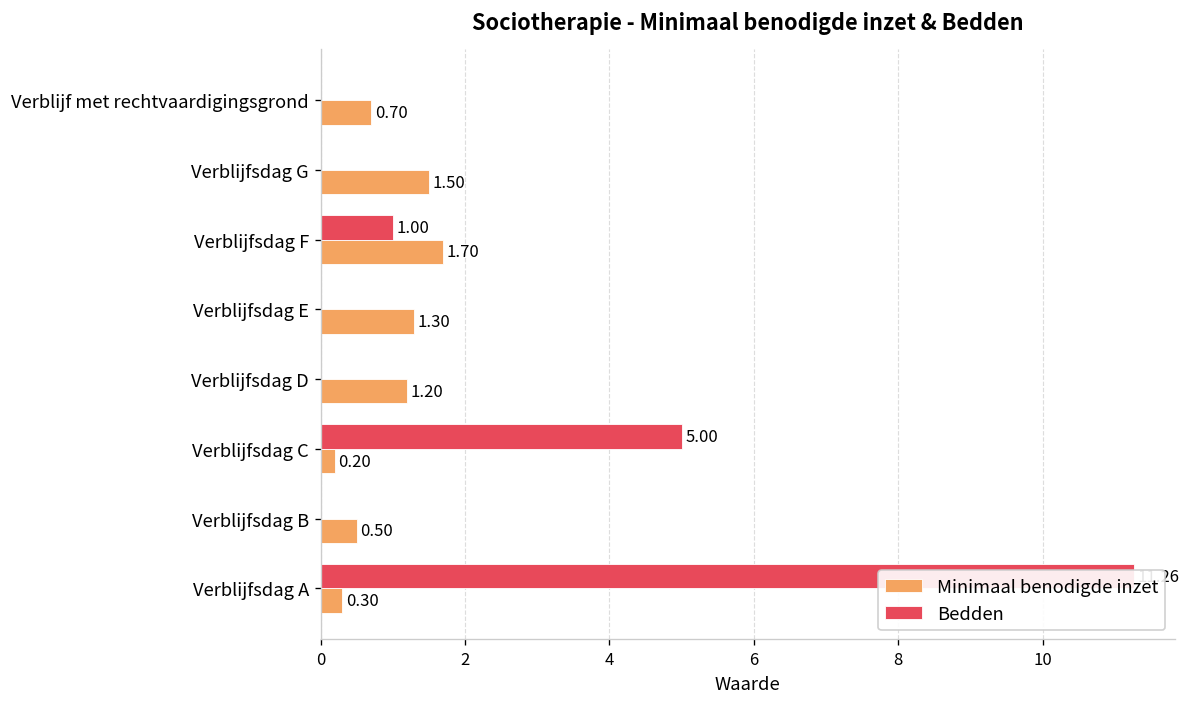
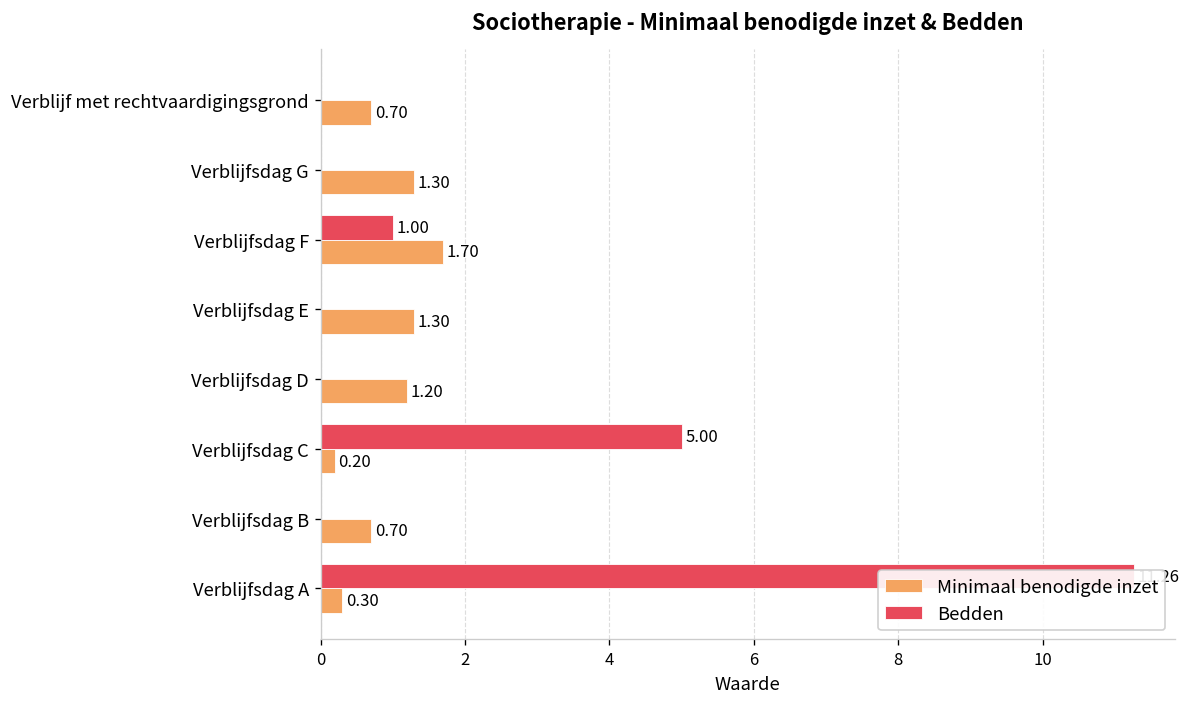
  {
    "Minimaal benodigde inzet": {
      "Verblijf met rechtvaardigingsgrond": 0.70,
-     "Verblijfsdag G": 1.50,
+     "Verblijfsdag G": 1.30,
      "Verblijfsdag F": 1.70,
      "Verblijfsdag E": 1.30,
      "Verblijfsdag D": 1.20,
      "Verblijfsdag C": 0.20,
-     "Verblijfsdag B": 0.50,
+     "Verblijfsdag B": 0.70,
      "Verblijfsdag A": 0.30
    },
    "Bedden": {
      "Verblijfsdag F": 1.00,
      "Verblijfsdag C": 5.00
    }
  }
